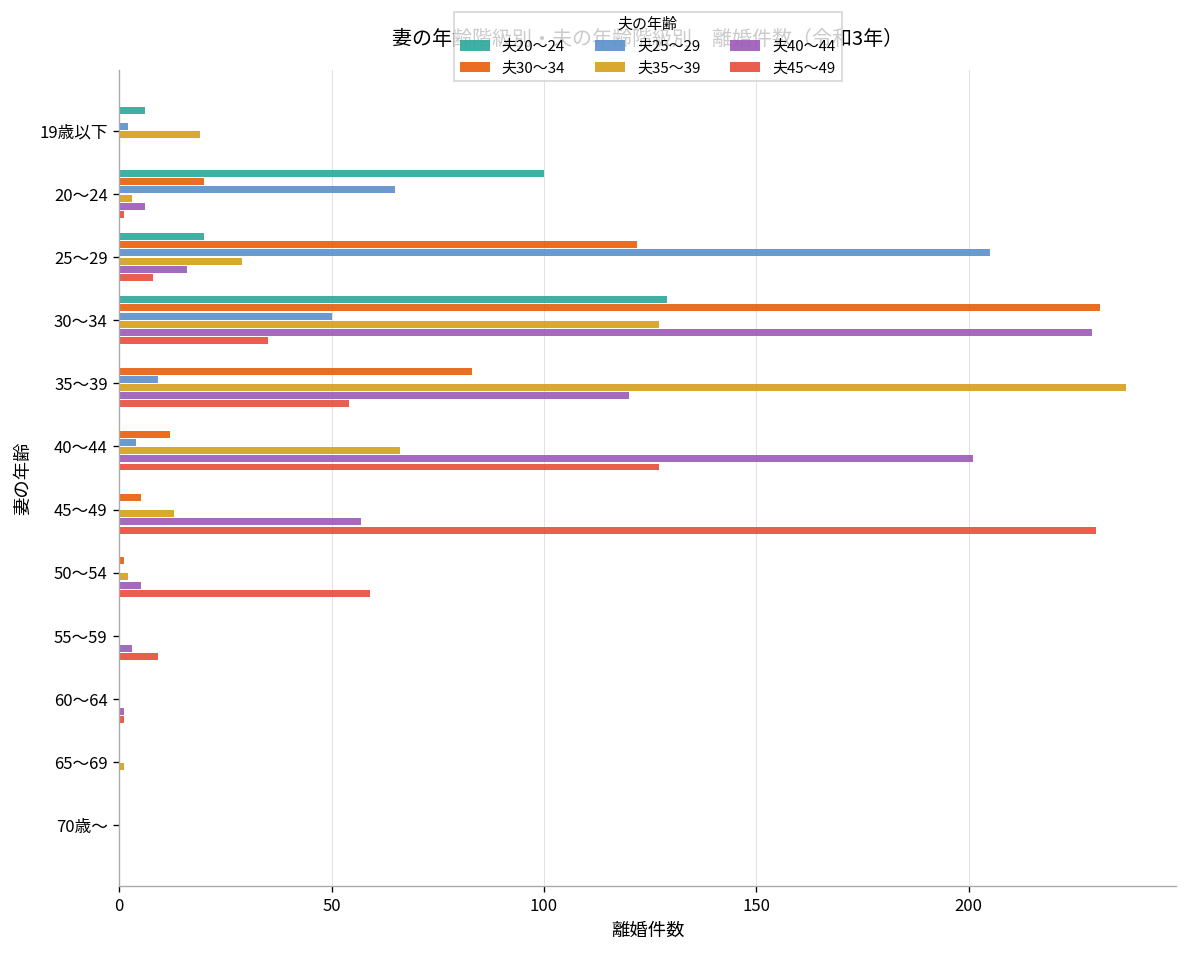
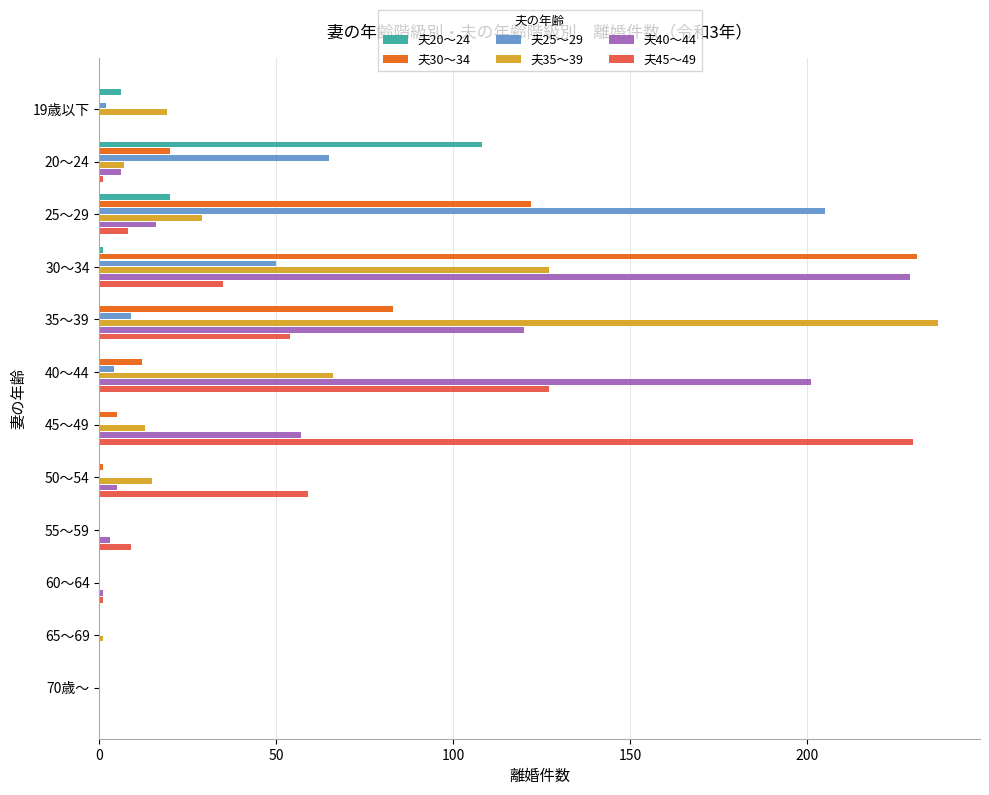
  {
    "夫20～24": {
      "19歳以下": 6,
-     "20～24": 100,
+     "20～24": 108,
      "25～29": 20,
-     "30～34": 129,
+     "30～34": 1,
      "35～39": 0,
      "40～44": 0,
      "45～49": 0,
      "50～54": 0,
      "55～59": 0,
      "60～64": 0,
      "65～69": 0,
      "70歳～": 0
    },
    "夫25～29": {
      "19歳以下": 2,
      "20～24": 65,
      "25～29": 205,
      "30～34": 50,
      "35～39": 9,
      "40～44": 4,
      "45～49": 0,
      "50～54": 0,
      "55～59": 0,
      "60～64": 0,
      "65～69": 0,
      "70歳～": 0
    },
    "夫35～39": {
      "19歳以下": 19,
-     "20～24": 3,
+     "20～24": 7,
      "25～29": 29,
      "30～34": 127,
      "35～39": 237,
      "40～44": 66,
      "45～49": 13,
-     "50～54": 2,
+     "50～54": 15,
      "55～59": 0,
      "60～64": 0,
      "65～69": 1,
      "70歳～": 0
    },
    "夫40～44": {
      "19歳以下": 0,
      "20～24": 6,
      "25～29": 16,
      "30～34": 229,
      "35～39": 120,
      "40～44": 201,
      "45～49": 57,
      "50～54": 5,
      "55～59": 3,
      "60～64": 1,
      "65～69": 0,
      "70歳～": 0
    }
  }
